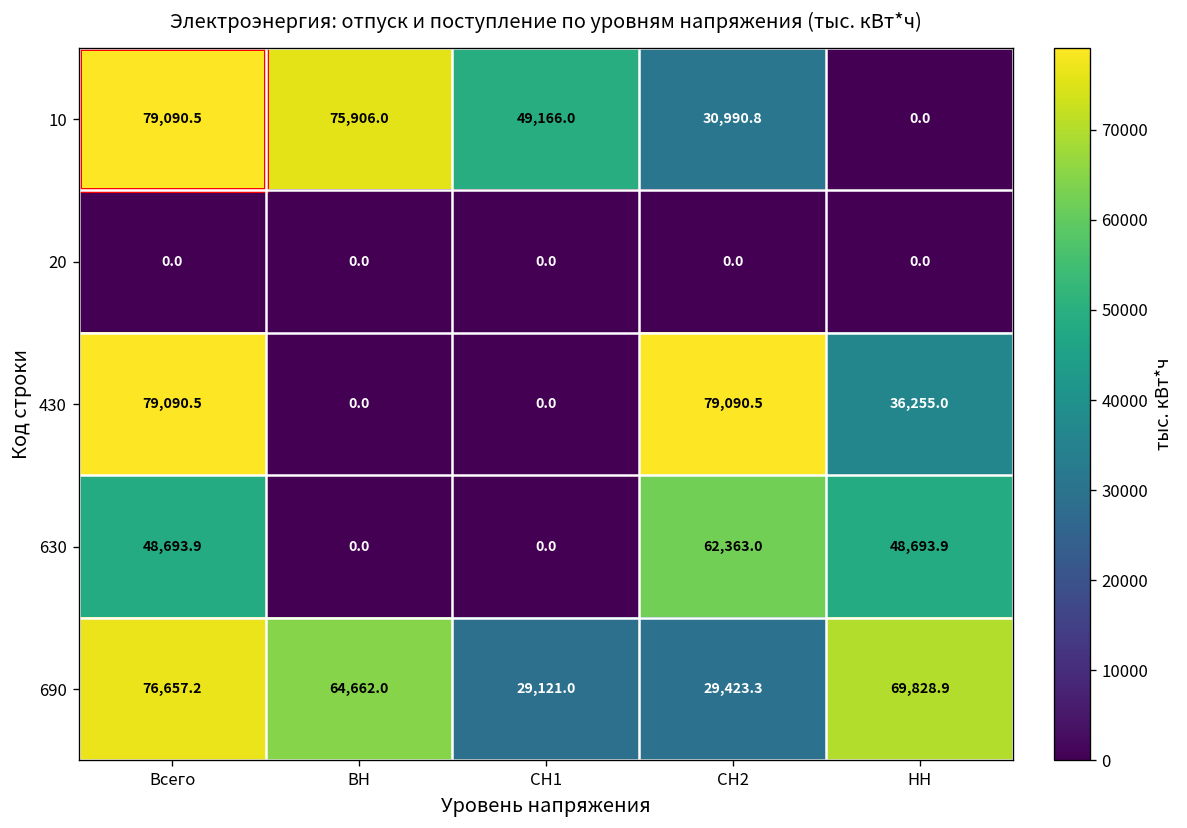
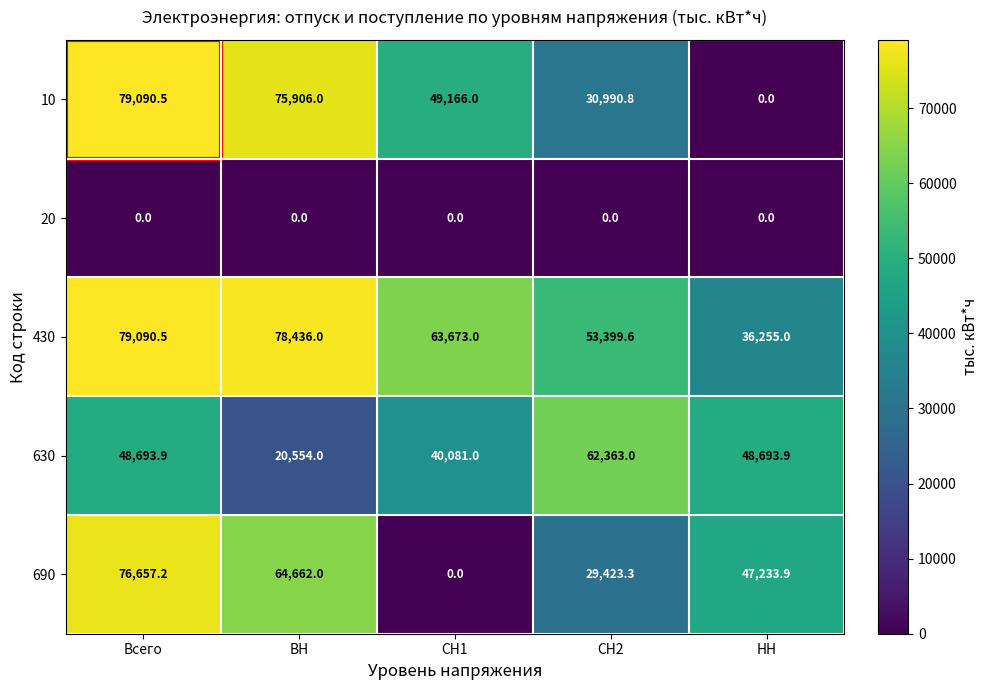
  {
    "10": {
      "Всего": "79,090.5",
      "ВН": "75,906.0",
      "СН1": "49,166.0",
      "СН2": "30,990.8",
      "НН": "0.0"
    },
    "20": {
      "Всего": "0.0",
      "ВН": "0.0",
      "СН1": "0.0",
      "СН2": "0.0",
      "НН": "0.0"
    },
    "430": {
      "Всего": "79,090.5",
-     "ВН": "0.0",
-     "СН1": "0.0",
-     "СН2": "79,090.5",
+     "ВН": "78,436.0",
+     "СН1": "63,673.0",
+     "СН2": "53,399.6",
      "НН": "36,255.0"
    },
    "630": {
      "Всего": "48,693.9",
-     "ВН": "0.0",
-     "СН1": "0.0",
+     "ВН": "20,554.0",
+     "СН1": "40,081.0",
      "СН2": "62,363.0",
      "НН": "48,693.9"
    },
    "690": {
      "Всего": "76,657.2",
      "ВН": "64,662.0",
-     "СН1": "29,121.0",
+     "СН1": "0.0",
      "СН2": "29,423.3",
-     "НН": "69,828.9"
+     "НН": "47,233.9"
    }
  }
